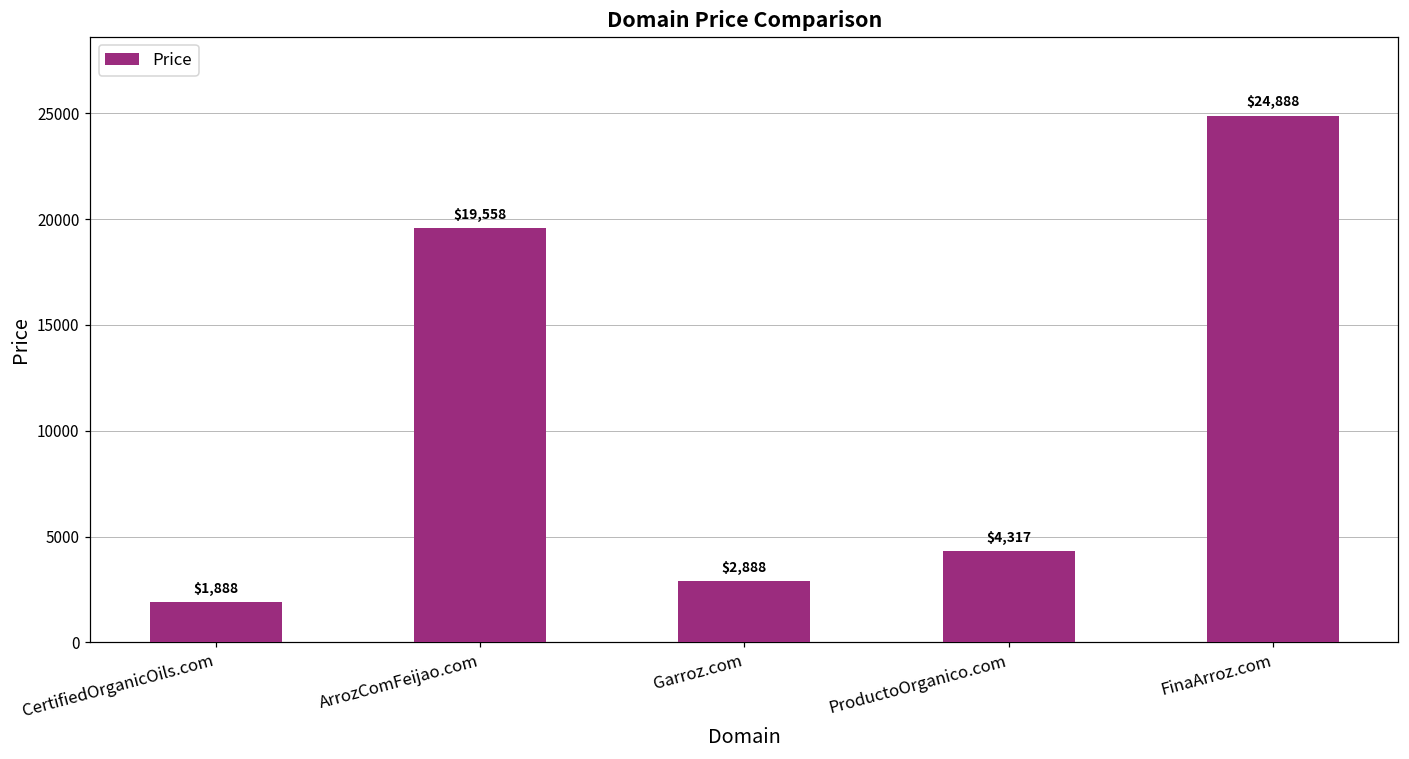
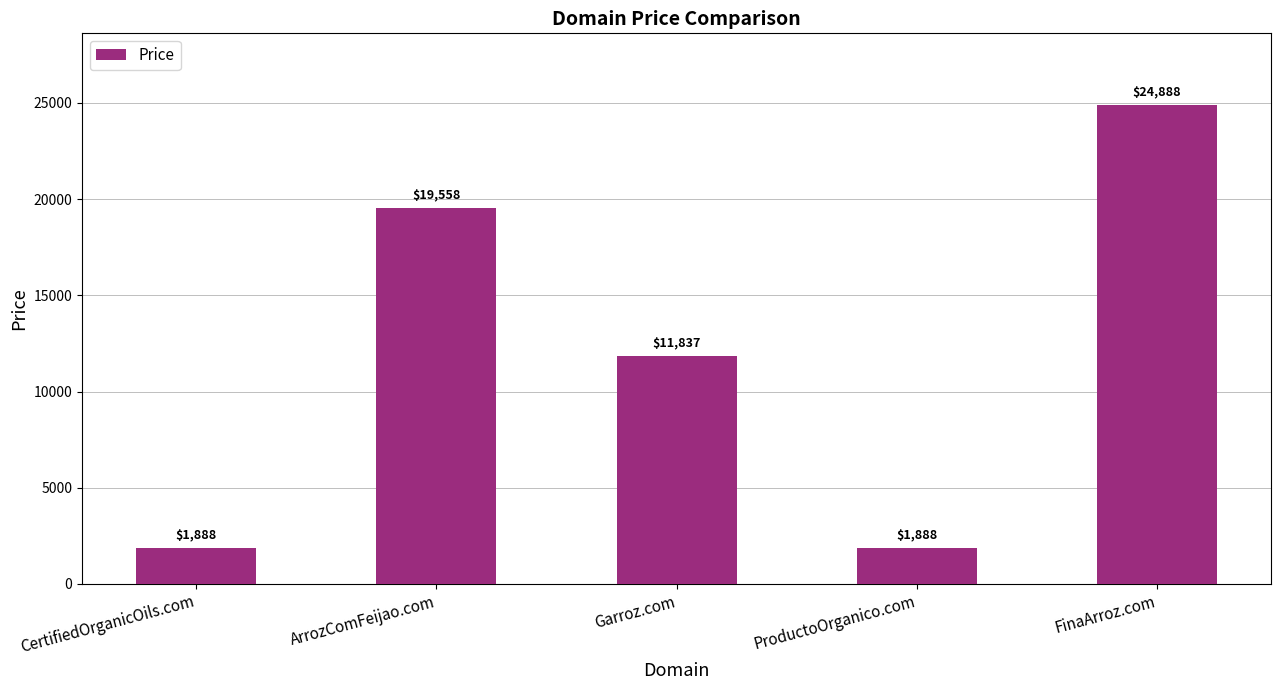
  {
    "CertifiedOrganicOils.com": "$1,888",
    "ArrozComFeijao.com": "$19,558",
-   "Garroz.com": "$2,888",
-   "ProductoOrganico.com": "$4,317",
+   "Garroz.com": "$11,837",
+   "ProductoOrganico.com": "$1,888",
    "FinaArroz.com": "$24,888"
  }
